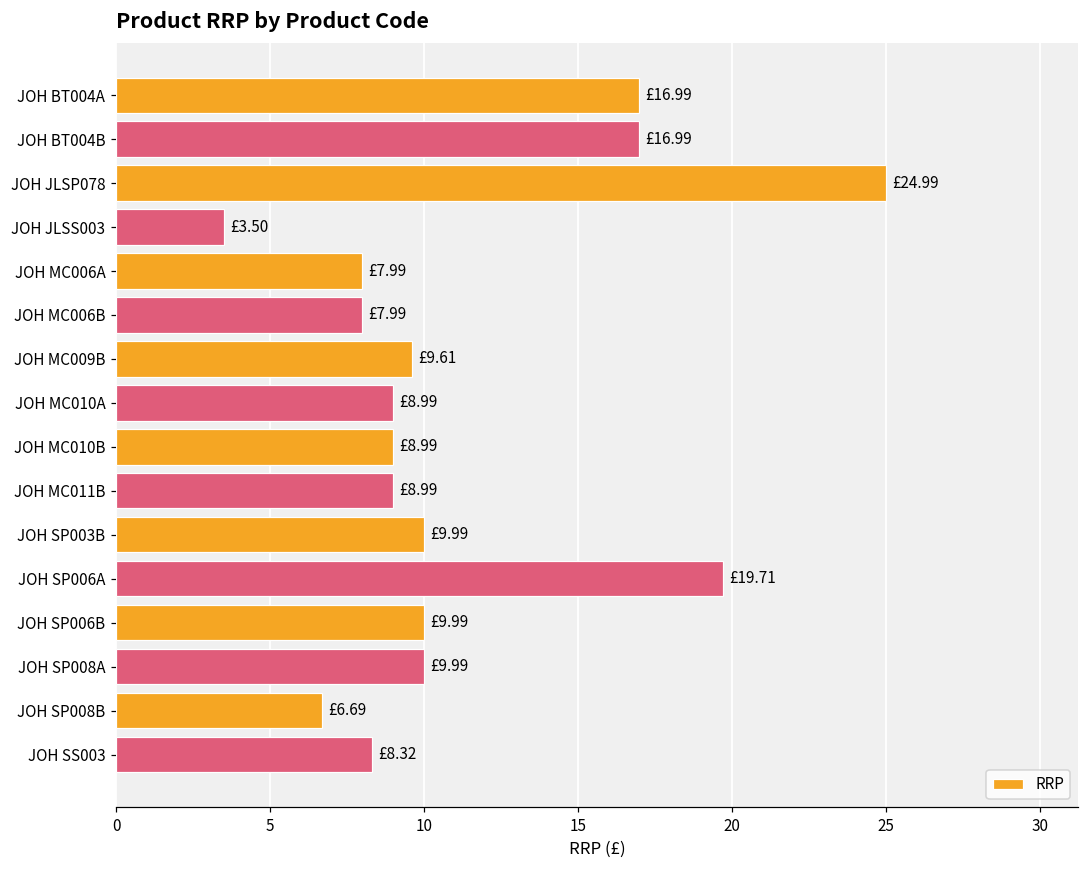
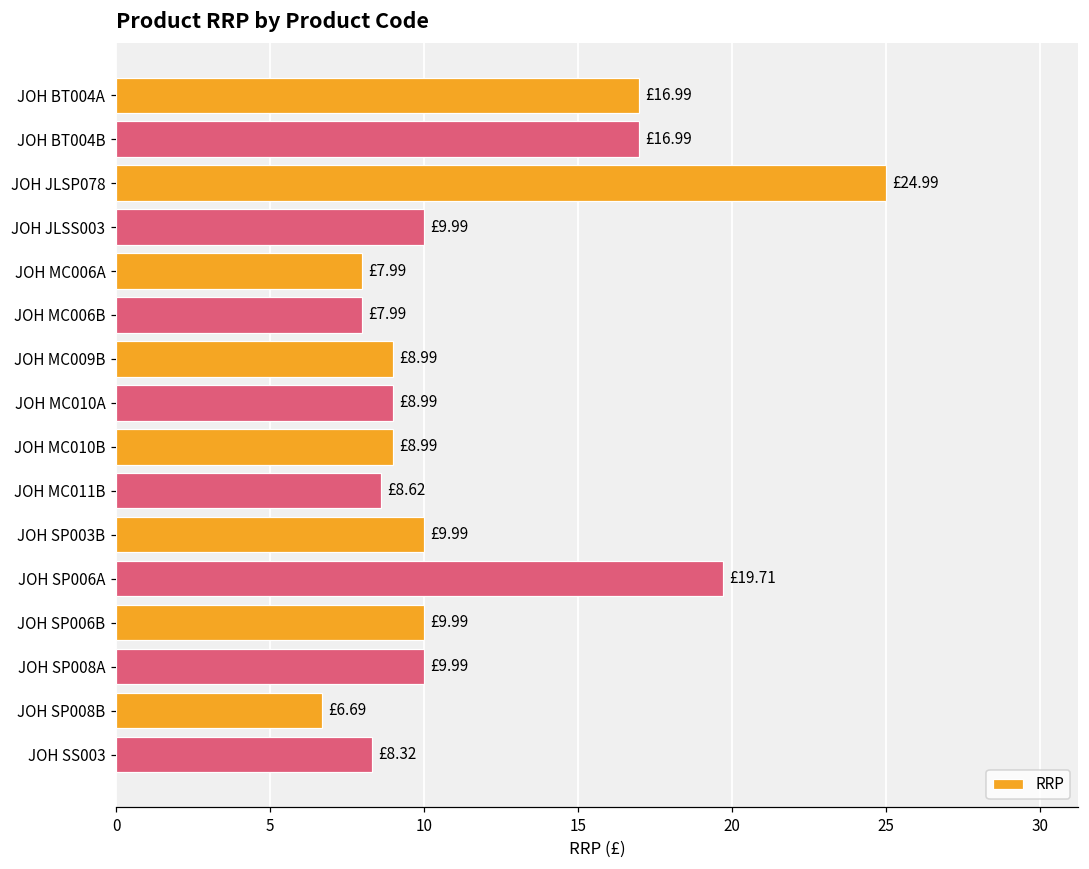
  {
    "JOH BT004A": "£16.99",
    "JOH BT004B": "£16.99",
    "JOH JLSP078": "£24.99",
-   "JOH JLSS003": "£3.50",
+   "JOH JLSS003": "£9.99",
    "JOH MC006A": "£7.99",
    "JOH MC006B": "£7.99",
-   "JOH MC009B": "£9.61",
+   "JOH MC009B": "£8.99",
    "JOH MC010A": "£8.99",
    "JOH MC010B": "£8.99",
-   "JOH MC011B": "£8.99",
+   "JOH MC011B": "£8.62",
    "JOH SP003B": "£9.99",
    "JOH SP006A": "£19.71",
    "JOH SP006B": "£9.99",
    "JOH SP008A": "£9.99",
    "JOH SP008B": "£6.69",
    "JOH SS003": "£8.32"
  }
